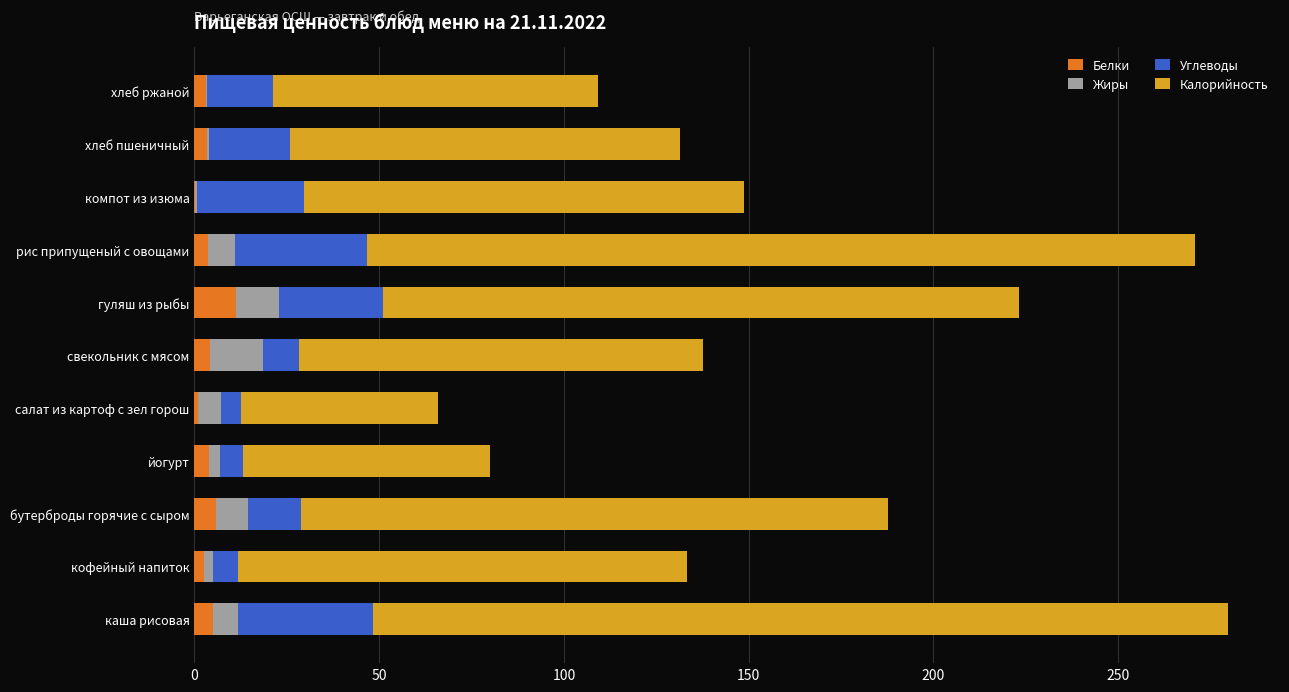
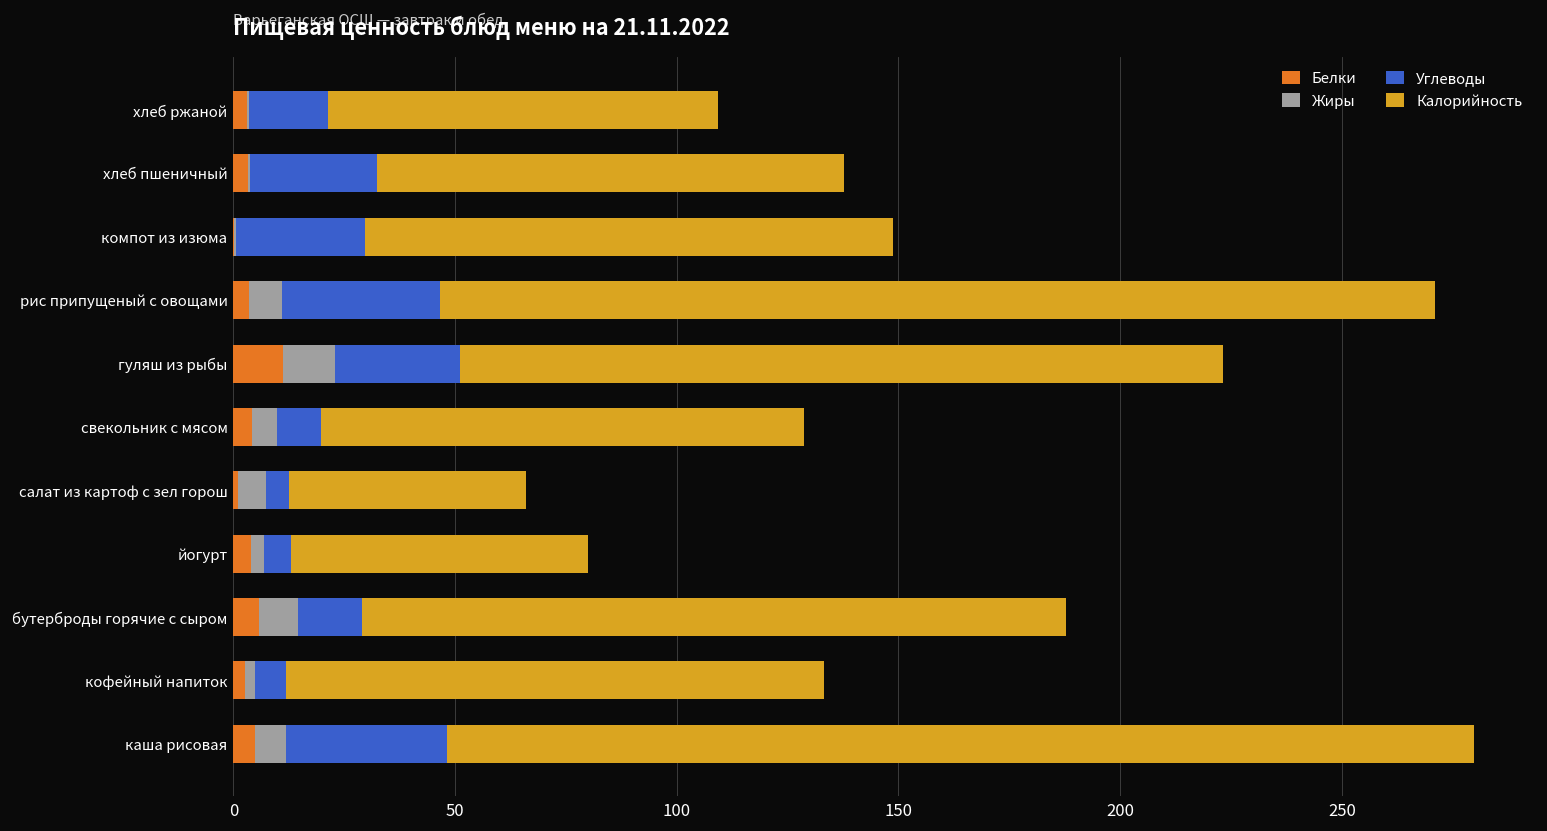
  {
    "Жиры": {
      "рис припущеный с овощами": 7,
      "гуляш из рыбы": 12,
-     "свекольник с мясом": 14,
+     "свекольник с мясом": 6,
      "салат из картоф с зел горош": 6,
      "йогурт": 3,
      "бутерброды горячие с сыром": 9,
      "кофейный напиток": 2,
      "каша рисовая": 7
    },
    "Углеводы": {
      "хлеб ржаной": 18,
-     "хлеб пшеничный": 22,
+     "хлеб пшеничный": 28,
      "компот из изюма": 29,
      "рис припущеный с овощами": 36,
      "гуляш из рыбы": 28,
      "свекольник с мясом": 10,
      "салат из картоф с зел горош": 5,
      "йогурт": 6,
      "бутерброды горячие с сыром": 14,
      "кофейный напиток": 7,
      "каша рисовая": 36
    }
  }
